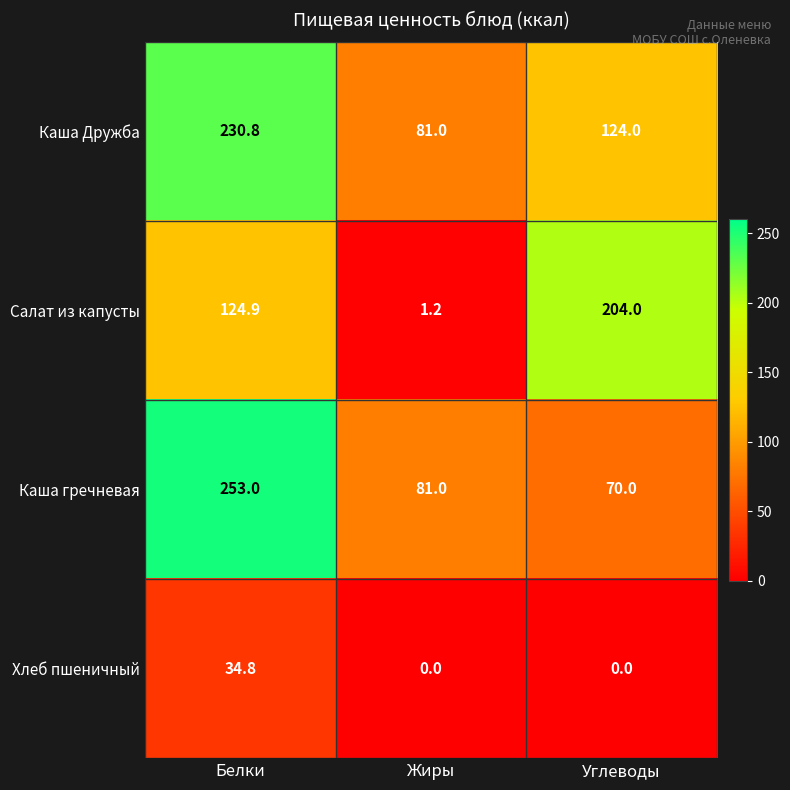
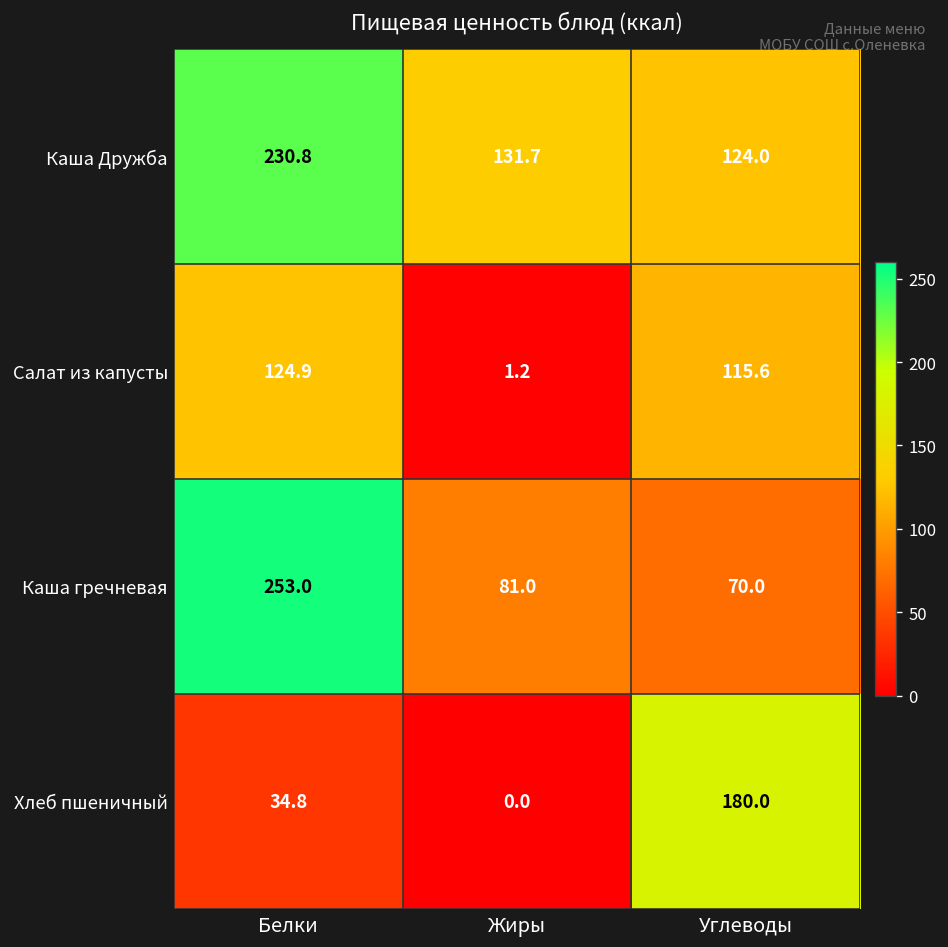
  {
    "Каша Дружба": {
      "Белки": 230.8,
-     "Жиры": 81.0,
+     "Жиры": 131.7,
      "Углеводы": 124.0
    },
    "Салат из капусты": {
      "Белки": 124.9,
      "Жиры": 1.2,
-     "Углеводы": 204.0
+     "Углеводы": 115.6
    },
    "Каша гречневая": {
      "Белки": 253.0,
      "Жиры": 81.0,
      "Углеводы": 70.0
    },
    "Хлеб пшеничный": {
      "Белки": 34.8,
      "Жиры": 0.0,
-     "Углеводы": 0.0
+     "Углеводы": 180.0
    }
  }
